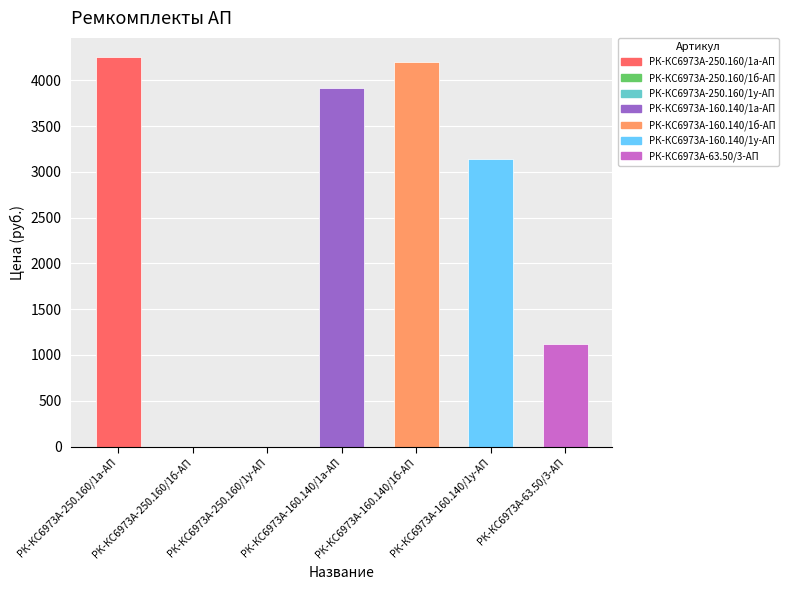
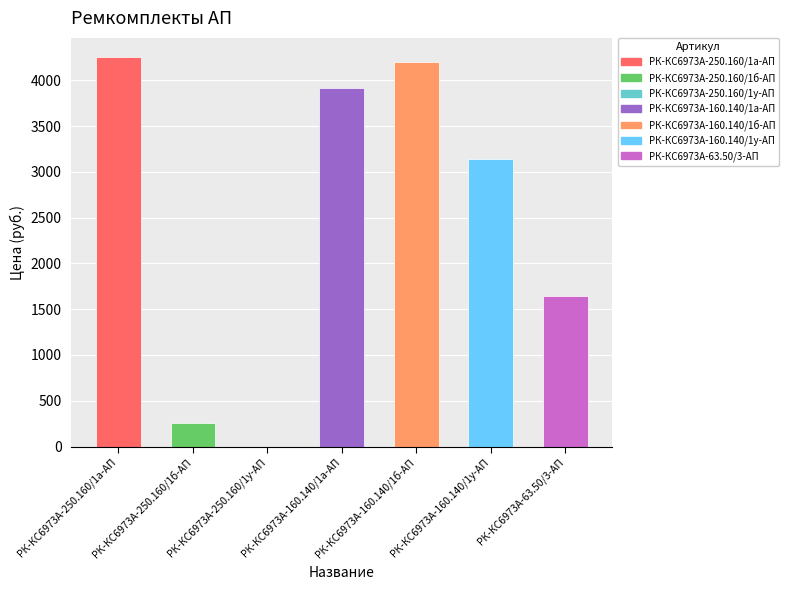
  {
    "РК-КС6973А-250.160/1а-АП": 4300,
-   "РК-КС6973А-250.160/1б-АП": 0,
+   "РК-КС6973А-250.160/1б-АП": 300,
    "РК-КС6973А-160.140/1а-АП": 3900,
    "РК-КС6973А-160.140/1б-АП": 4200,
    "РК-КС6973А-160.140/1у-АП": 3100,
-   "РК-КС6973А-63.50/3-АП": 1100
+   "РК-КС6973А-63.50/3-АП": 1600
  }
